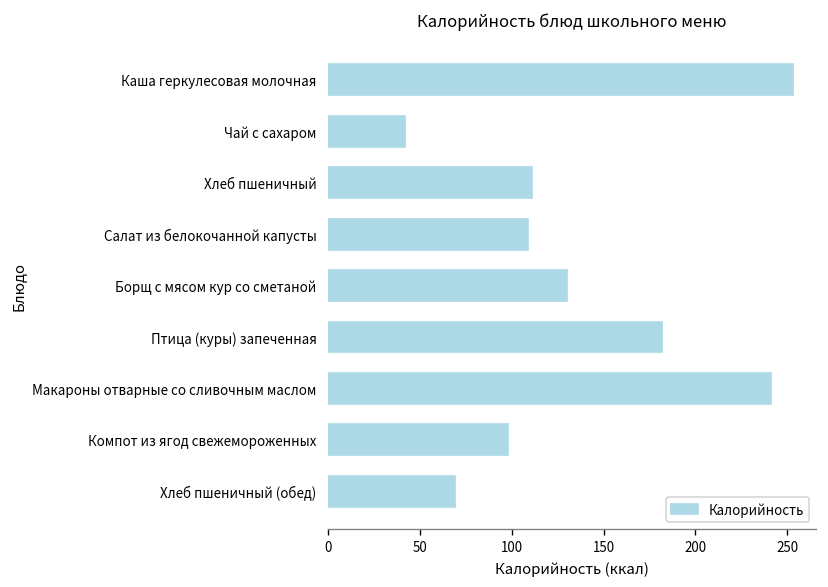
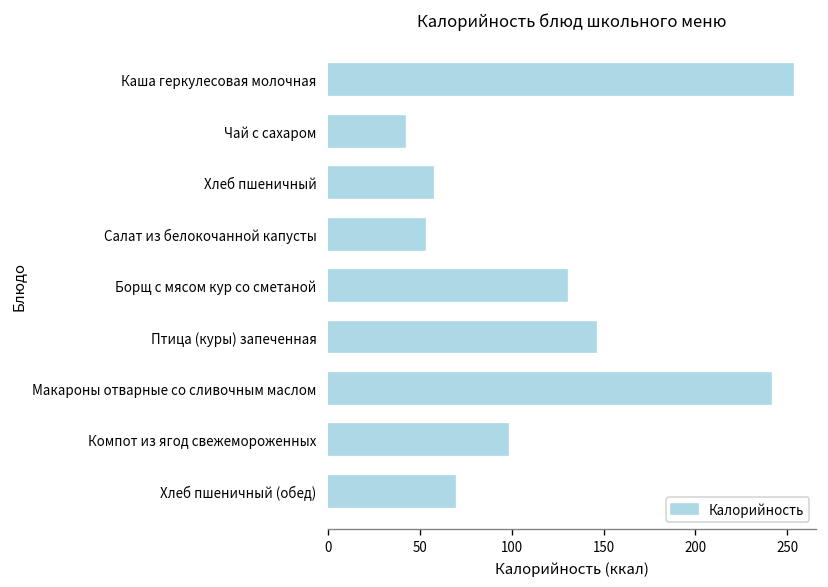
  {
    "Каша геркулесовая молочная": 253,
    "Чай с сахаром": 42,
-   "Хлеб пшеничный": 111,
-   "Салат из белокочанной капусты": 109,
+   "Хлеб пшеничный": 57,
+   "Салат из белокочанной капусты": 53,
    "Борщ с мясом кур со сметаной": 130,
-   "Птица (куры) запеченная": 182,
+   "Птица (куры) запеченная": 146,
    "Макароны отварные со сливочным маслом": 241,
    "Компот из ягод свежемороженных": 98,
    "Хлеб пшеничный (обед)": 69
  }
